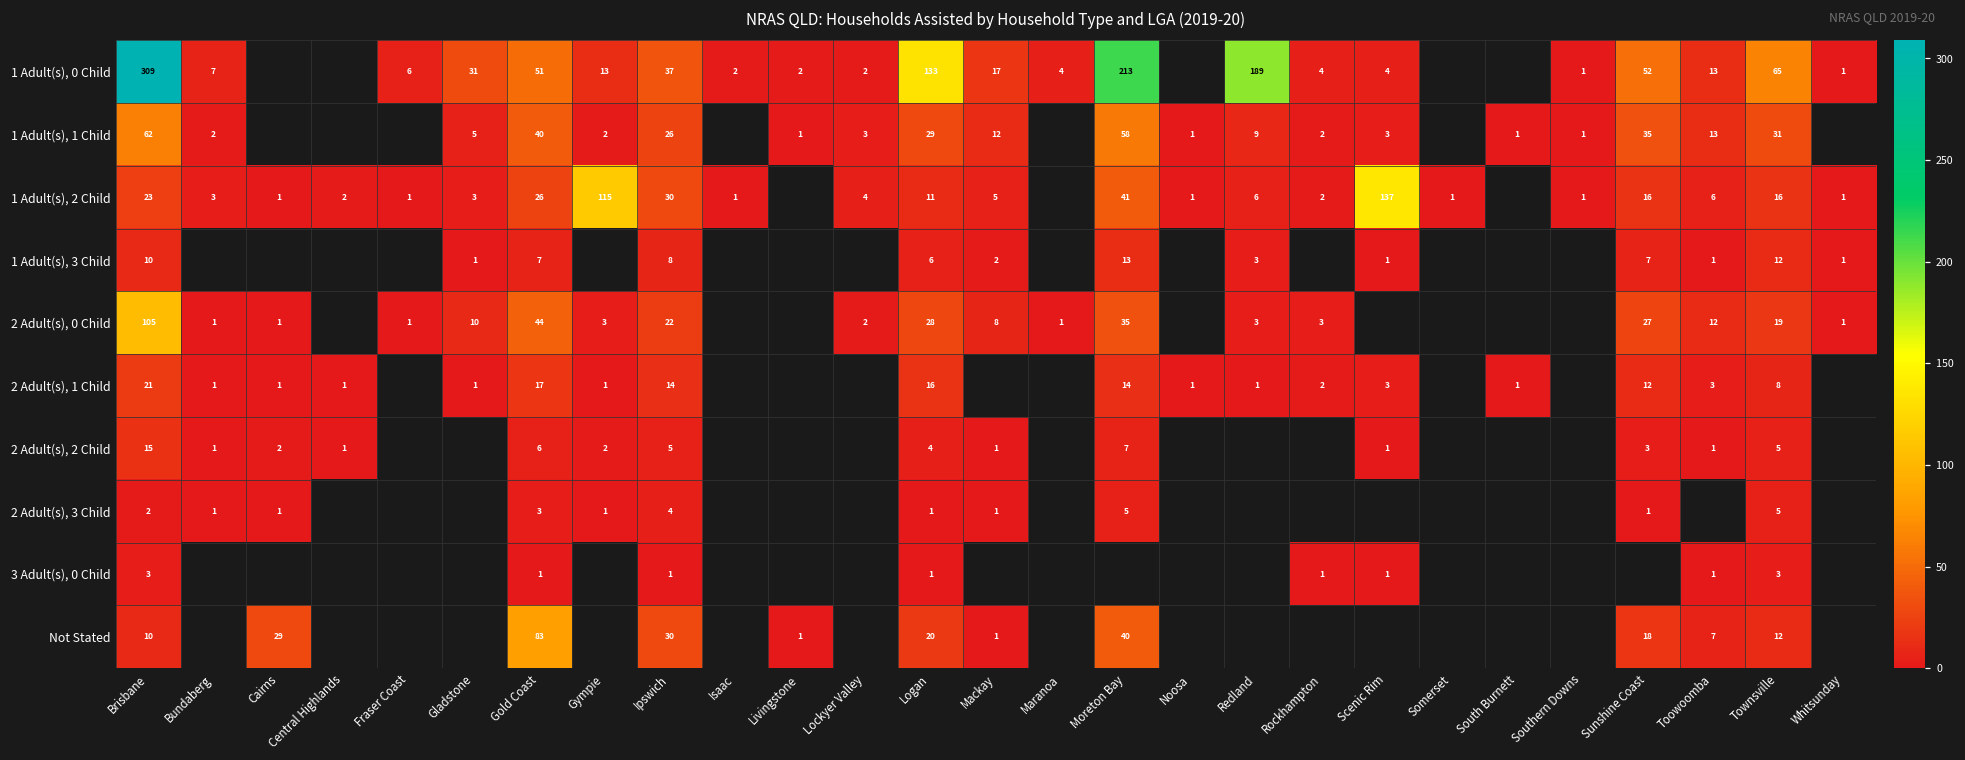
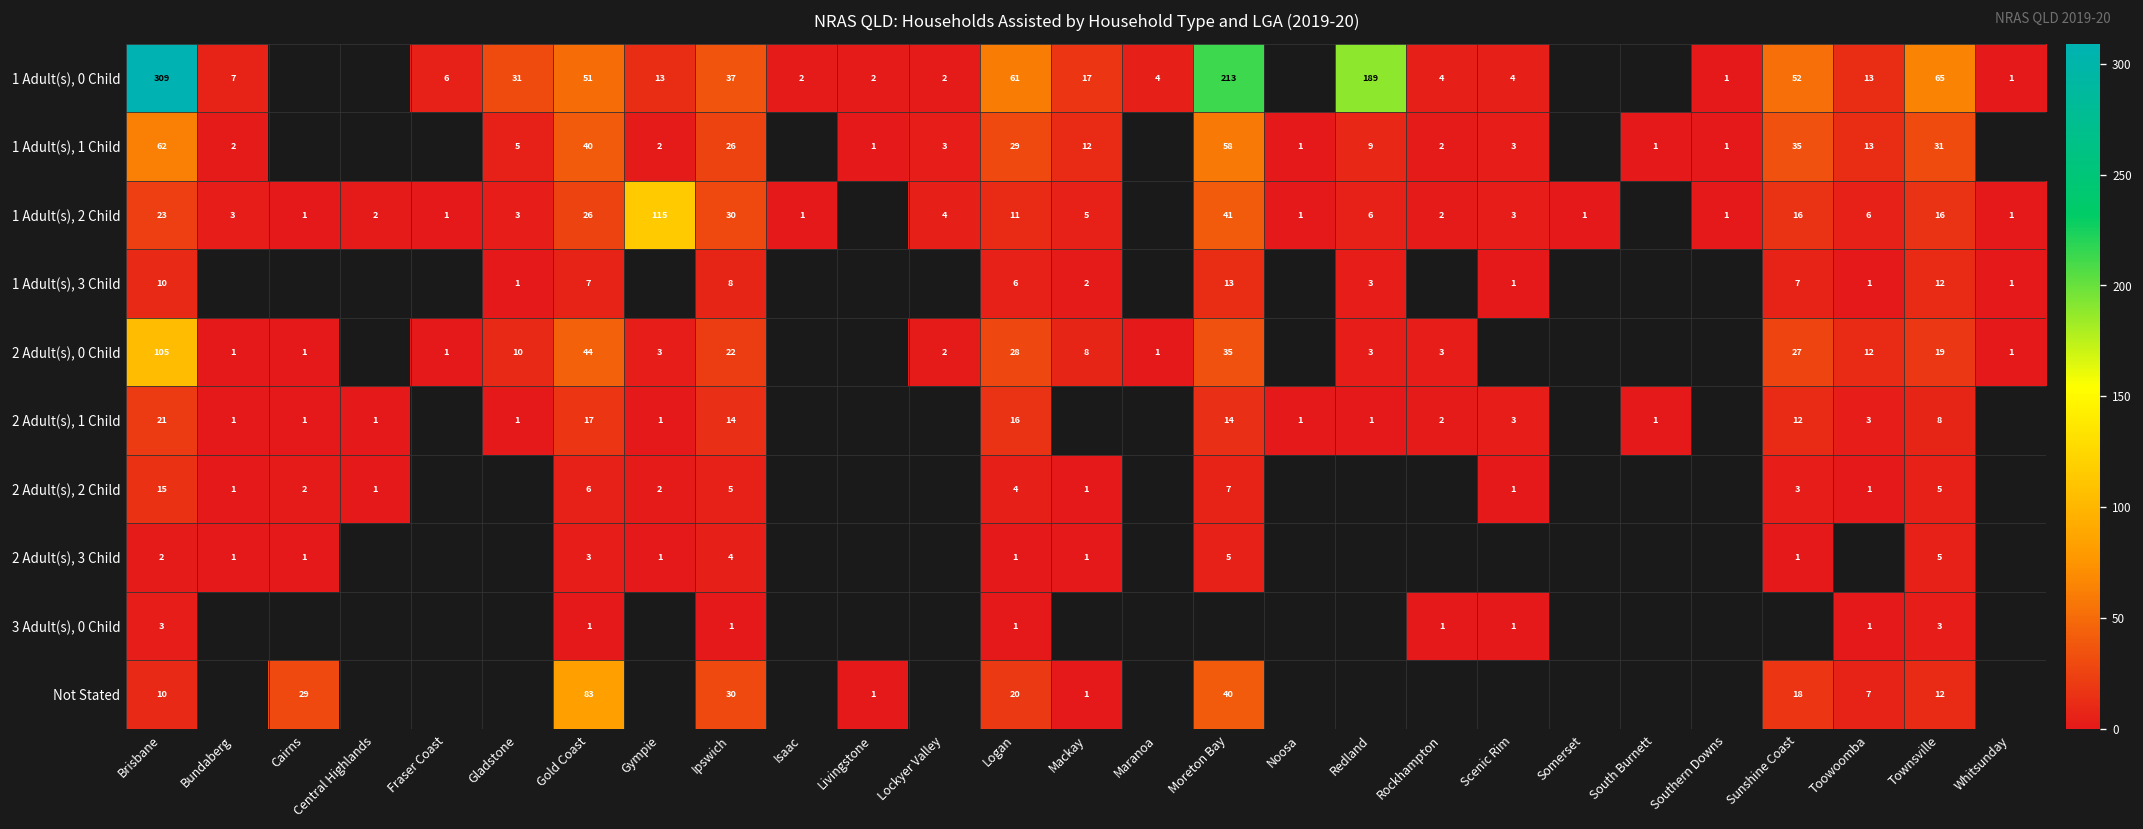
  {
    "1 Adult(s), 0 Child": {
      "Brisbane": 309,
      "Bundaberg": 7,
      "Fraser Coast": 6,
      "Gladstone": 31,
      "Gold Coast": 51,
      "Gympie": 13,
      "Ipswich": 37,
      "Isaac": 2,
      "Livingstone": 2,
      "Lockyer Valley": 2,
-     "Logan": 133,
+     "Logan": 61,
      "Mackay": 17,
      "Maranoa": 4,
      "Moreton Bay": 213,
      "Redland": 189,
      "Rockhampton": 4,
      "Scenic Rim": 4,
      "Southern Downs": 1,
      "Sunshine Coast": 52,
      "Toowoomba": 13,
      "Townsville": 65,
      "Whitsunday": 1
    },
    "1 Adult(s), 1 Child": {
      "Brisbane": 62,
      "Bundaberg": 2,
      "Gladstone": 5,
      "Gold Coast": 40,
      "Gympie": 2,
      "Ipswich": 26,
      "Livingstone": 1,
      "Lockyer Valley": 3,
      "Logan": 29,
      "Mackay": 12,
      "Moreton Bay": 58,
      "Noosa": 1,
      "Redland": 9,
      "Rockhampton": 2,
      "Scenic Rim": 3,
      "South Burnett": 1,
      "Southern Downs": 1,
      "Sunshine Coast": 35,
      "Toowoomba": 13,
      "Townsville": 31
    },
    "1 Adult(s), 2 Child": {
      "Brisbane": 23,
      "Bundaberg": 3,
      "Cairns": 1,
      "Central Highlands": 2,
      "Fraser Coast": 1,
      "Gladstone": 3,
      "Gold Coast": 26,
      "Gympie": 115,
      "Ipswich": 30,
      "Isaac": 1,
      "Lockyer Valley": 4,
      "Logan": 11,
      "Mackay": 5,
      "Moreton Bay": 41,
      "Noosa": 1,
      "Redland": 6,
      "Rockhampton": 2,
-     "Scenic Rim": 137,
+     "Scenic Rim": 3,
      "Somerset": 1,
      "Southern Downs": 1,
      "Sunshine Coast": 16,
      "Toowoomba": 6,
      "Townsville": 16,
      "Whitsunday": 1
    },
    "1 Adult(s), 3 Child": {
      "Brisbane": 10,
      "Gladstone": 1,
      "Gold Coast": 7,
      "Ipswich": 8,
      "Logan": 6,
      "Mackay": 2,
      "Moreton Bay": 13,
      "Redland": 3,
      "Scenic Rim": 1,
      "Sunshine Coast": 7,
      "Toowoomba": 1,
      "Townsville": 12,
      "Whitsunday": 1
    },
    "2 Adult(s), 0 Child": {
      "Brisbane": 105,
      "Bundaberg": 1,
      "Cairns": 1,
      "Fraser Coast": 1,
      "Gladstone": 10,
      "Gold Coast": 44,
      "Gympie": 3,
      "Ipswich": 22,
      "Lockyer Valley": 2,
      "Logan": 28,
      "Mackay": 8,
      "Maranoa": 1,
      "Moreton Bay": 35,
      "Redland": 3,
      "Rockhampton": 3,
      "Sunshine Coast": 27,
      "Toowoomba": 12,
      "Townsville": 19,
      "Whitsunday": 1
    },
    "2 Adult(s), 1 Child": {
      "Brisbane": 21,
      "Bundaberg": 1,
      "Cairns": 1,
      "Central Highlands": 1,
      "Gladstone": 1,
      "Gold Coast": 17,
      "Gympie": 1,
      "Ipswich": 14,
      "Logan": 16,
      "Moreton Bay": 14,
      "Noosa": 1,
      "Redland": 1,
      "Rockhampton": 2,
      "Scenic Rim": 3,
      "South Burnett": 1,
      "Sunshine Coast": 12,
      "Toowoomba": 3,
      "Townsville": 8
    },
    "2 Adult(s), 2 Child": {
      "Brisbane": 15,
      "Bundaberg": 1,
      "Cairns": 2,
      "Central Highlands": 1,
      "Gold Coast": 6,
      "Gympie": 2,
      "Ipswich": 5,
      "Logan": 4,
      "Mackay": 1,
      "Moreton Bay": 7,
      "Scenic Rim": 1,
      "Sunshine Coast": 3,
      "Toowoomba": 1,
      "Townsville": 5
    },
    "2 Adult(s), 3 Child": {
      "Brisbane": 2,
      "Bundaberg": 1,
      "Cairns": 1,
      "Gold Coast": 3,
      "Gympie": 1,
      "Ipswich": 4,
      "Logan": 1,
      "Mackay": 1,
      "Moreton Bay": 5,
      "Sunshine Coast": 1,
      "Townsville": 5
    },
    "3 Adult(s), 0 Child": {
      "Brisbane": 3,
      "Gold Coast": 1,
      "Ipswich": 1,
      "Logan": 1,
      "Rockhampton": 1,
      "Scenic Rim": 1,
      "Toowoomba": 1,
      "Townsville": 3
    },
    "Not Stated": {
      "Brisbane": 10,
      "Cairns": 29,
      "Gold Coast": 83,
      "Ipswich": 30,
      "Livingstone": 1,
      "Logan": 20,
      "Mackay": 1,
      "Moreton Bay": 40,
      "Sunshine Coast": 18,
      "Toowoomba": 7,
      "Townsville": 12
    }
  }
